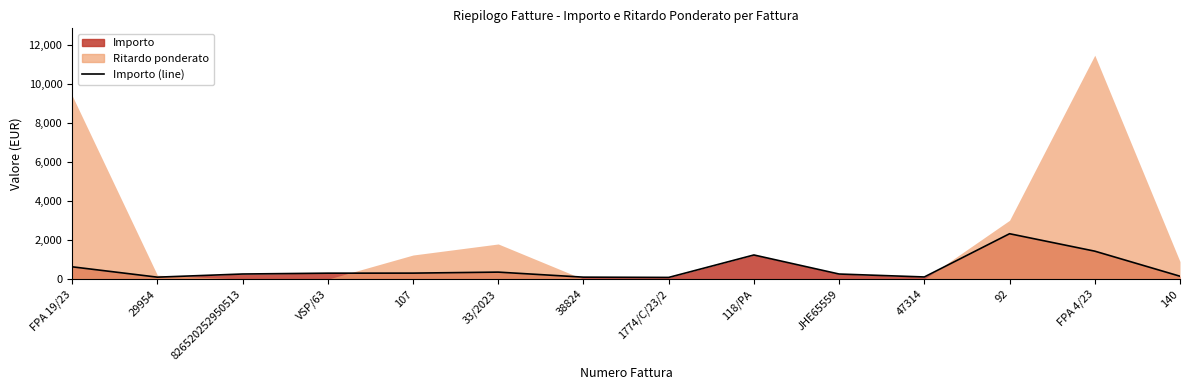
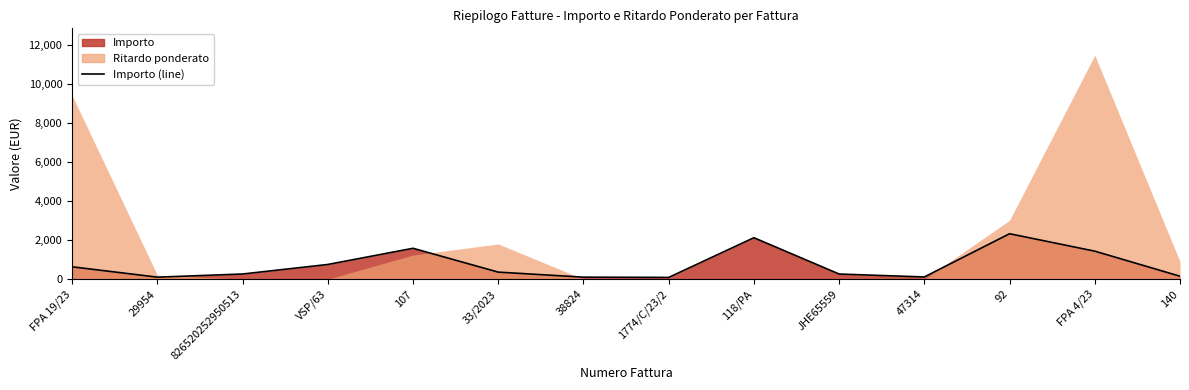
  {
    "Importo": {
      "FPA 19/23": "600",
      "826520252950513": "300",
-     "VSP/63": "300",
-     "107": "300",
+     "VSP/63": "800",
+     "107": "1,600",
      "33/2023": "400",
-     "118/PA": "1,200",
+     "118/PA": "2,100",
      "JHE65559": "300",
      "92": "2,300",
      "FPA 4/23": "1,400",
      "140": "200"
    },
    "Ritardo ponderato": {
      "FPA 19/23": "9,400",
      "826520252950513": "0",
      "VSP/63": "0",
      "107": "1,200",
      "33/2023": "1,800",
      "118/PA": "0",
      "JHE65559": "0",
      "92": "3,000",
      "FPA 4/23": "11,500",
      "140": "900"
    }
  }
